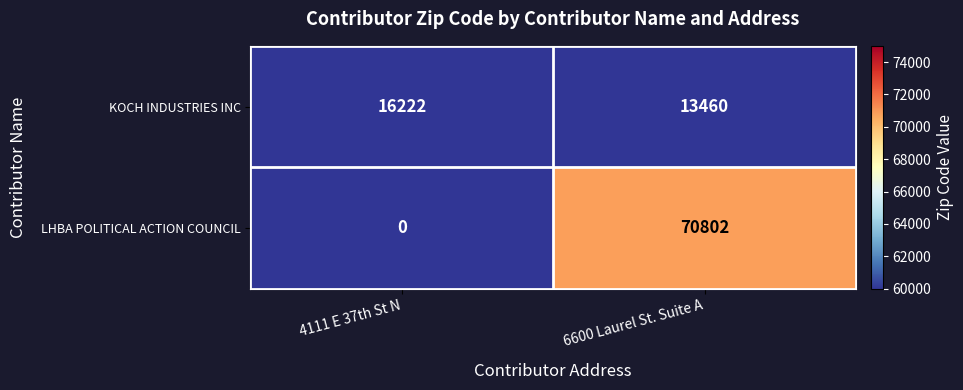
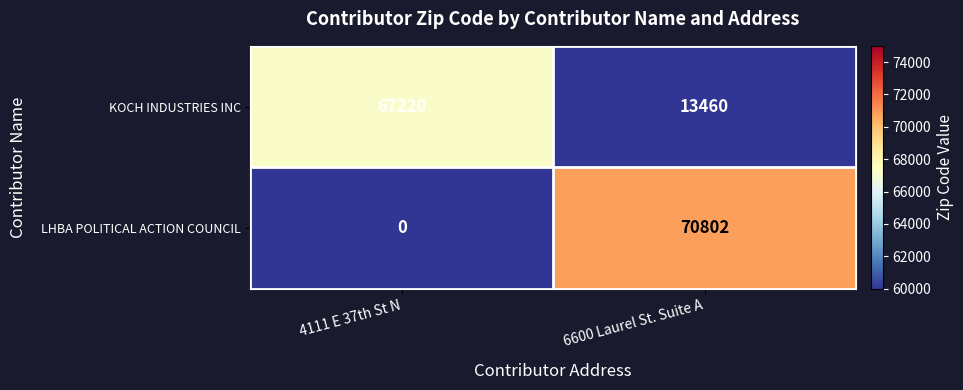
  {
    "KOCH INDUSTRIES INC": {
-     "4111 E 37th St N": 16222,
+     "4111 E 37th St N": 67220,
      "6600 Laurel St. Suite A": 13460
    },
    "LHBA POLITICAL ACTION COUNCIL": {
      "4111 E 37th St N": 0,
      "6600 Laurel St. Suite A": 70802
    }
  }
